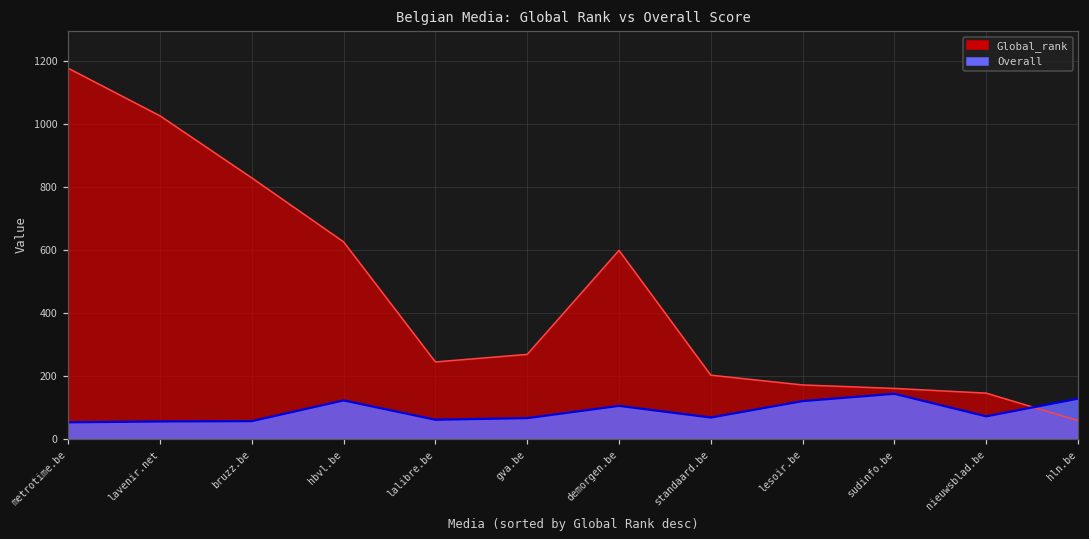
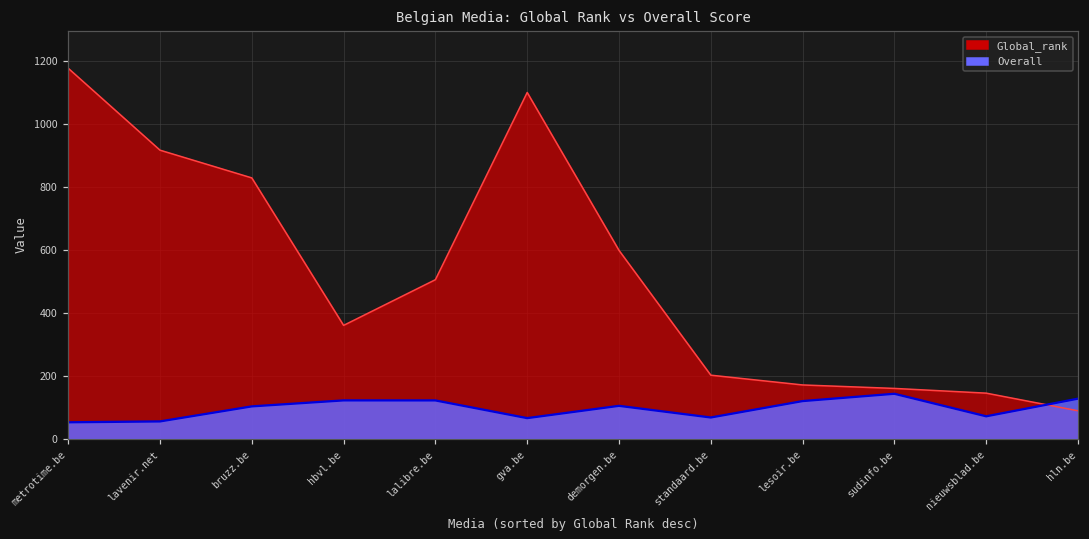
  {
    "Global_rank": {
      "metrotime.be": 1180,
-     "lavenir.net": 1030,
+     "lavenir.net": 920,
      "bruzz.be": 830,
-     "hbvl.be": 630,
-     "lalibre.be": 240,
-     "gva.be": 270,
+     "hbvl.be": 360,
+     "lalibre.be": 510,
+     "gva.be": 1100,
      "demorgen.be": 600,
      "standaard.be": 200,
      "lesoir.be": 170,
      "sudinfo.be": 160,
      "nieuwsblad.be": 150,
-     "hln.be": 60
+     "hln.be": 90
    },
    "Overall": {
      "metrotime.be": 50,
      "lavenir.net": 60,
-     "bruzz.be": 60,
+     "bruzz.be": 100,
      "hbvl.be": 120,
-     "lalibre.be": 60,
+     "lalibre.be": 120,
      "gva.be": 70,
      "demorgen.be": 100,
      "standaard.be": 70,
      "lesoir.be": 120,
      "sudinfo.be": 140,
      "nieuwsblad.be": 70,
      "hln.be": 130
    }
  }
